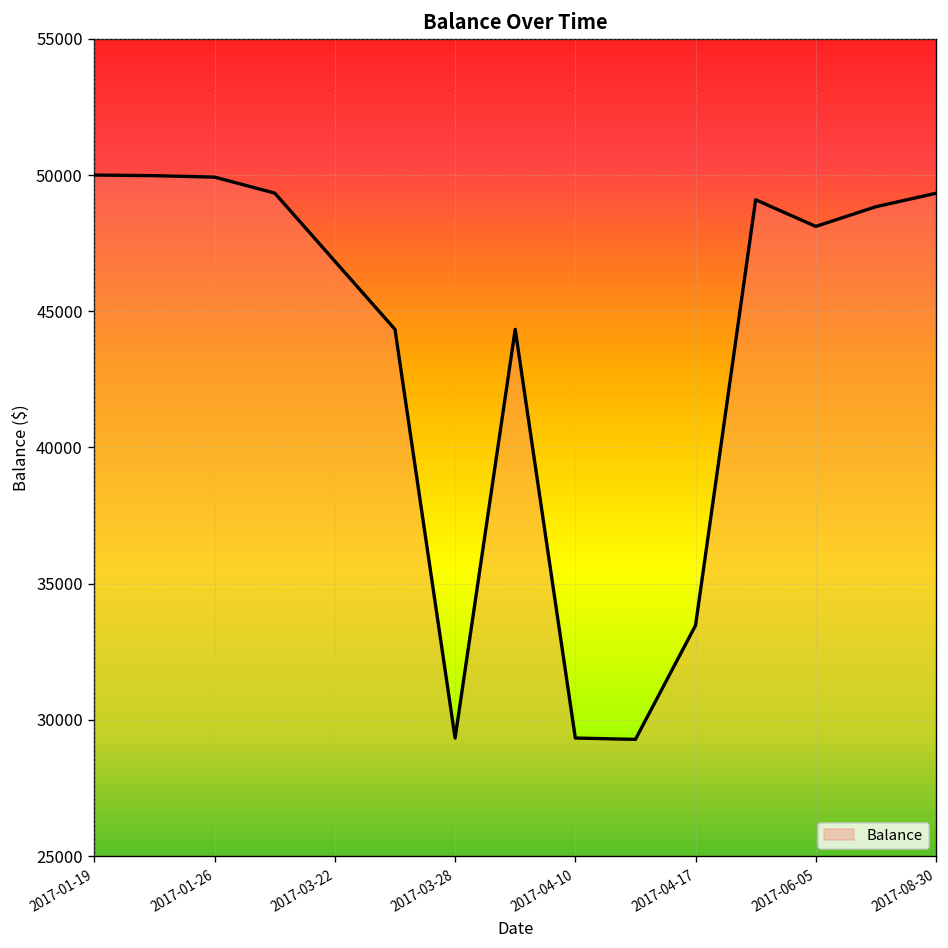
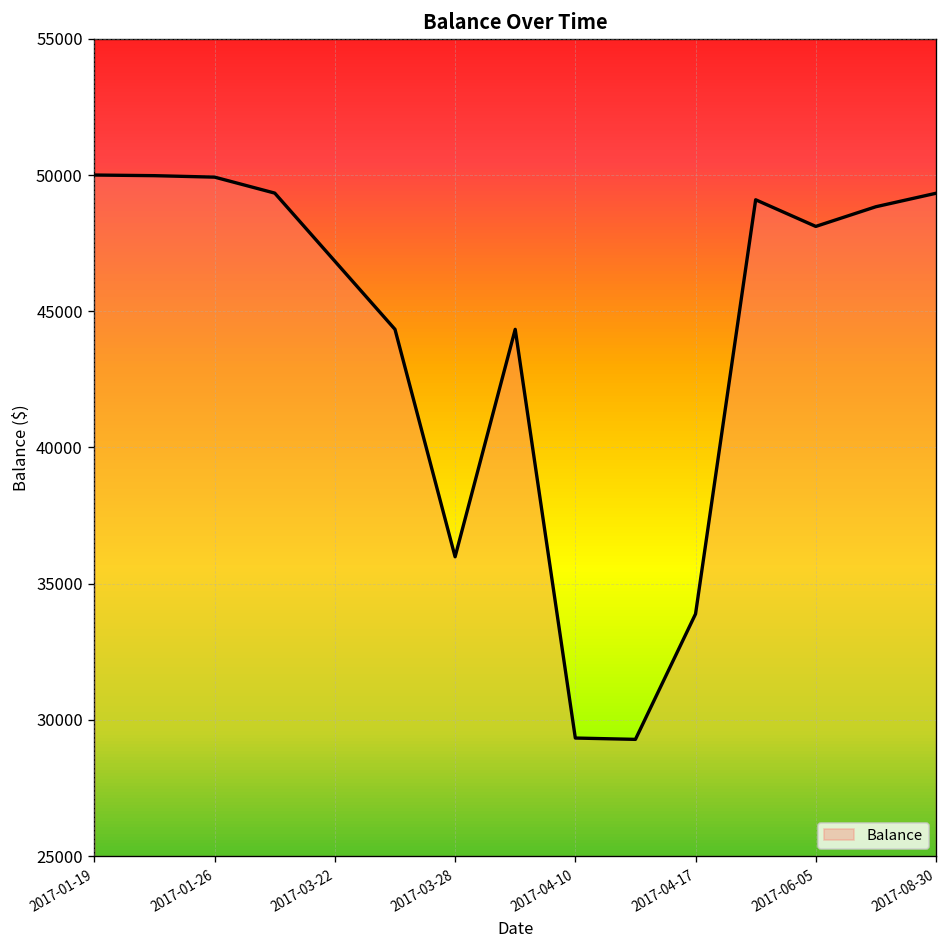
  {
    "2017-01-19": 50000,
-   "2017-03-28": 29300,
-   "2017-04-17": 33500,
+   "2017-03-28": 36000,
+   "2017-04-17": 33900,
    "2017-06-05": 48100,
    "2017-08-30": 49300
  }
